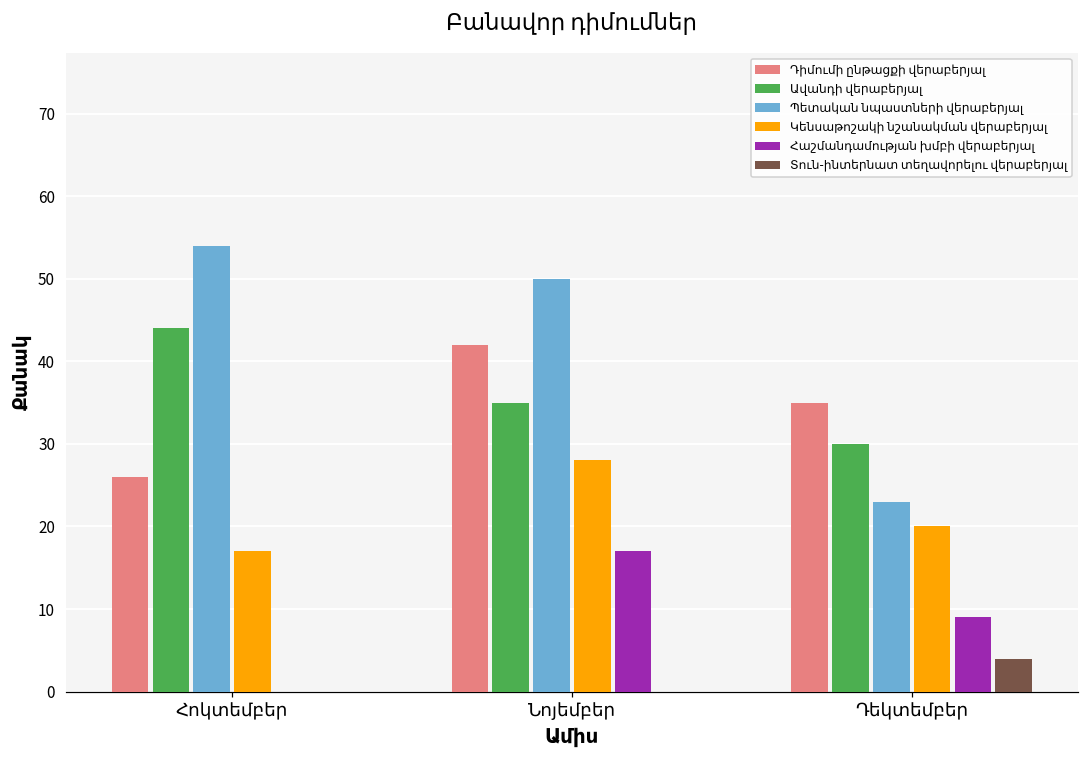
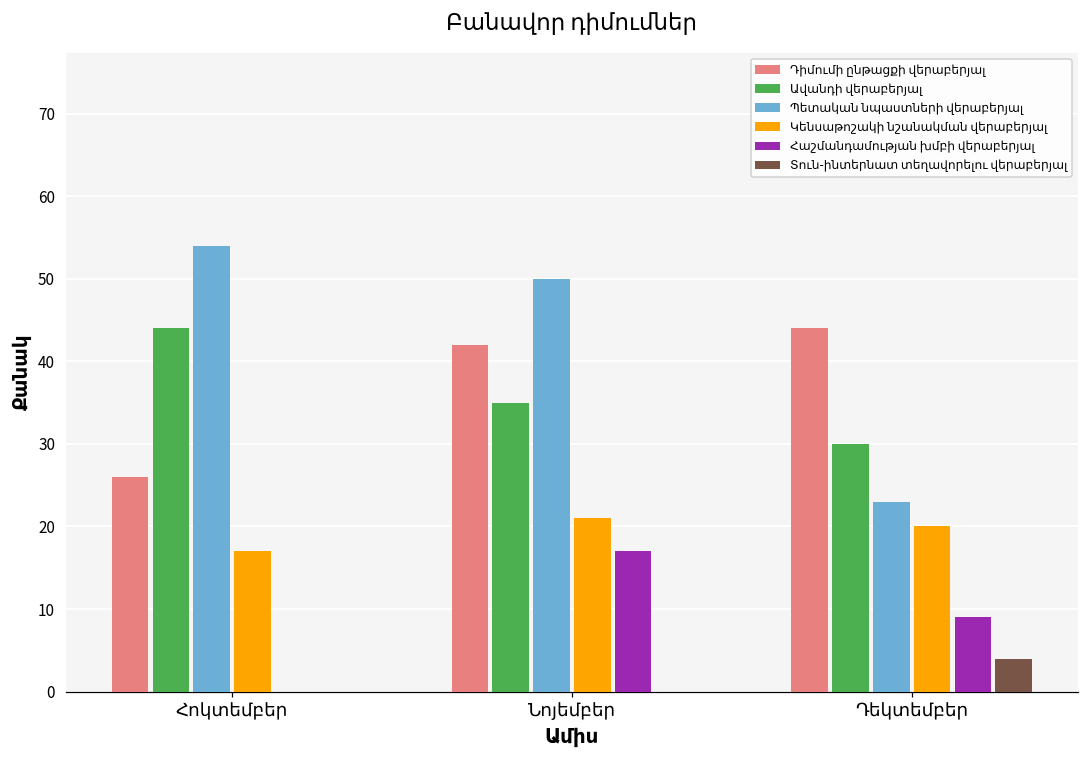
  {
    "Դիմումի ընթացքի վերաբերյալ": {
      "Հոկտեմբեր": 26,
      "Նոյեմբեր": 42,
-     "Դեկտեմբեր": 35
+     "Դեկտեմբեր": 44
    },
    "Ավանդի վերաբերյալ": {
      "Հոկտեմբեր": 44,
      "Նոյեմբեր": 35,
      "Դեկտեմբեր": 30
    },
    "Պետական նպաստների վերաբերյալ": {
      "Հոկտեմբեր": 54,
      "Նոյեմբեր": 50,
      "Դեկտեմբեր": 23
    },
    "Կենսաթոշակի նշանակման վերաբերյալ": {
      "Հոկտեմբեր": 17,
-     "Նոյեմբեր": 28,
+     "Նոյեմբեր": 21,
      "Դեկտեմբեր": 20
    },
    "Հաշմանդամության խմբի վերաբերյալ": {
      "Հոկտեմբեր": 0,
      "Նոյեմբեր": 17,
      "Դեկտեմբեր": 9
    },
    "Տուն-ինտերնատ տեղավորելու վերաբերյալ": {
      "Հոկտեմբեր": 0,
      "Նոյեմբեր": 0,
      "Դեկտեմբեր": 4
    }
  }
